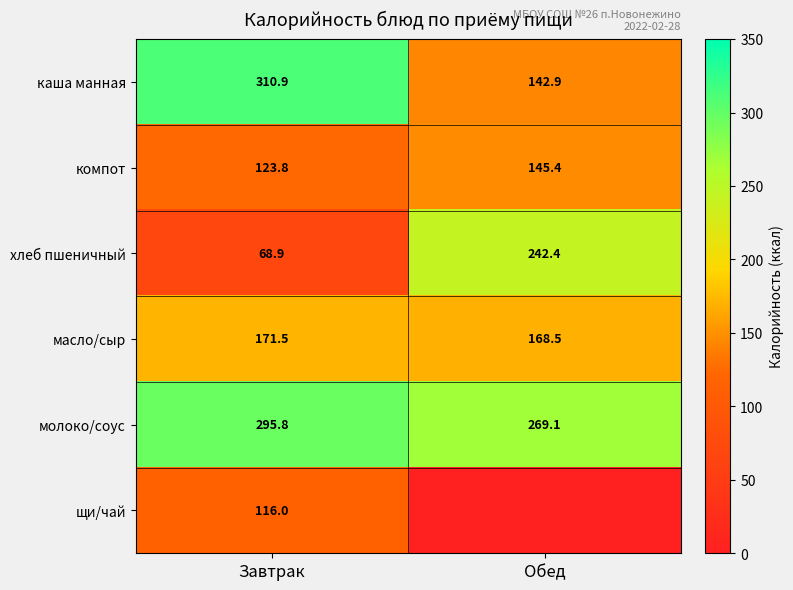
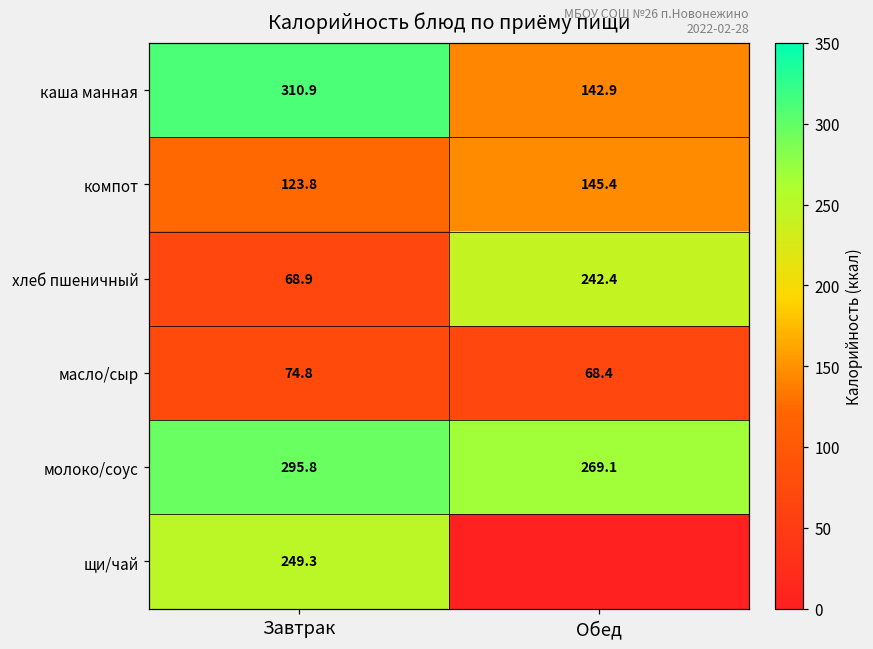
  {
    "каша манная": {
      "Завтрак": 310.9,
      "Обед": 142.9
    },
    "компот": {
      "Завтрак": 123.8,
      "Обед": 145.4
    },
    "хлеб пшеничный": {
      "Завтрак": 68.9,
      "Обед": 242.4
    },
    "масло/сыр": {
-     "Завтрак": 171.5,
-     "Обед": 168.5
+     "Завтрак": 74.8,
+     "Обед": 68.4
    },
    "молоко/соус": {
      "Завтрак": 295.8,
      "Обед": 269.1
    },
    "щи/чай": {
-     "Завтрак": 116.0
+     "Завтрак": 249.3
    }
  }
